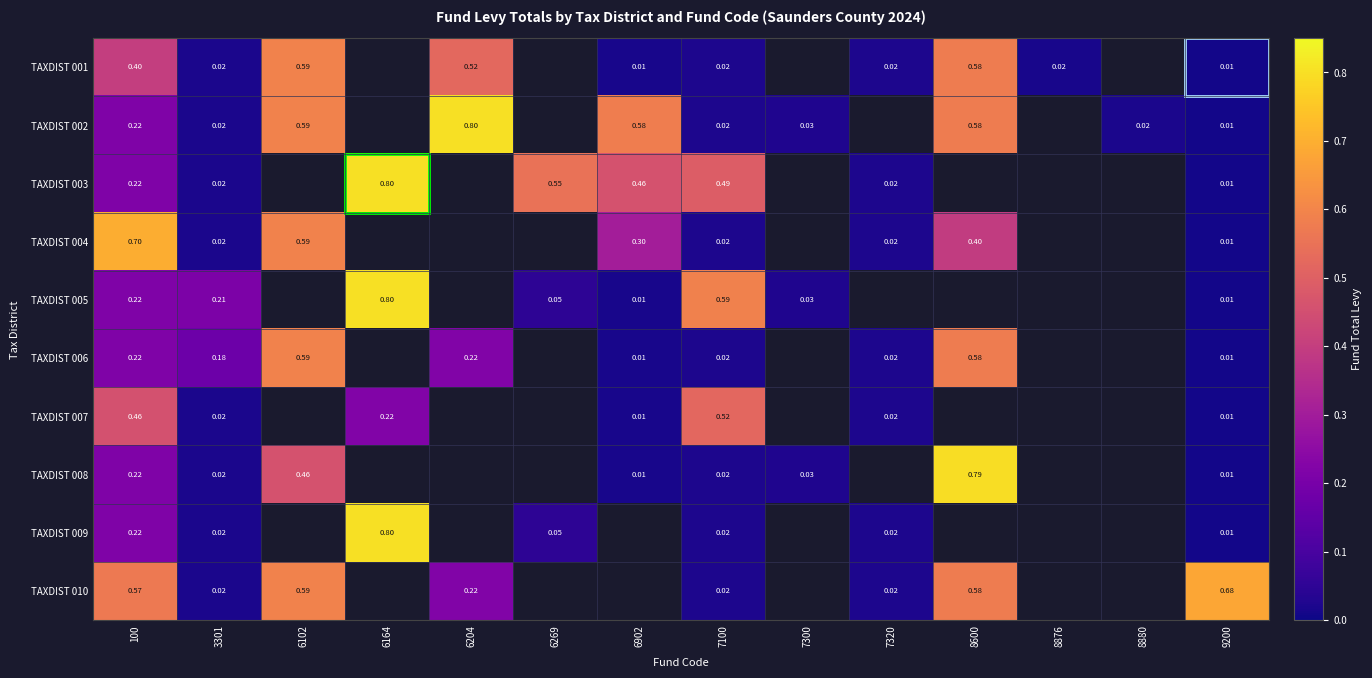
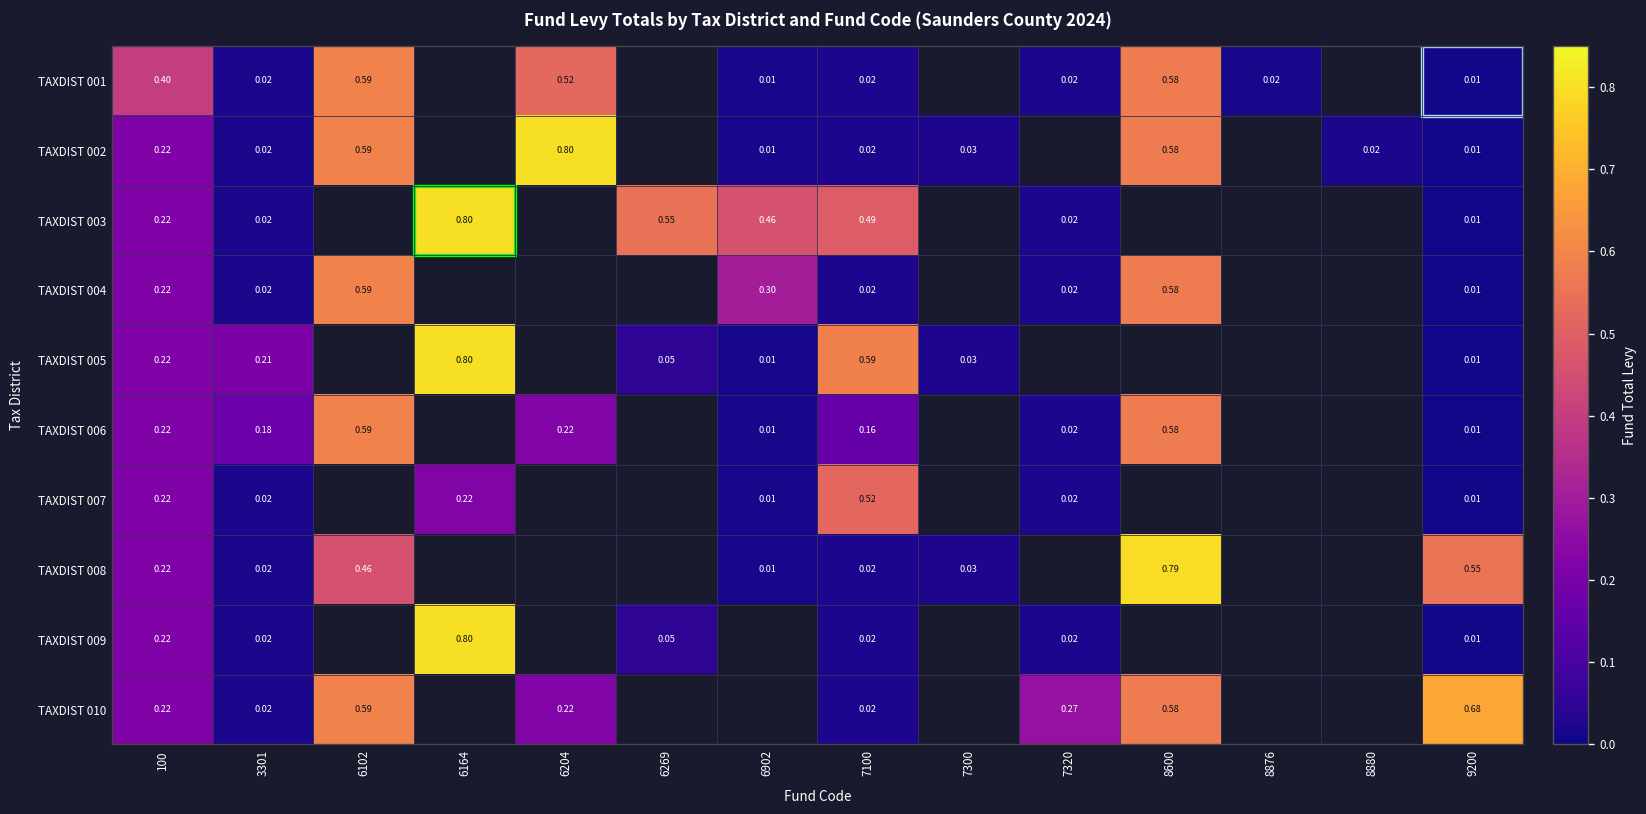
  {
    "TAXDIST 001": {
      "100": 0.40,
      "3301": 0.02,
      "6102": 0.59,
      "6204": 0.52,
      "6902": 0.01,
      "7100": 0.02,
      "7320": 0.02,
      "8600": 0.58,
      "8876": 0.02,
      "9200": 0.01
    },
    "TAXDIST 002": {
      "100": 0.22,
      "3301": 0.02,
      "6102": 0.59,
      "6204": 0.80,
-     "6902": 0.58,
+     "6902": 0.01,
      "7100": 0.02,
      "7300": 0.03,
      "8600": 0.58,
      "8880": 0.02,
      "9200": 0.01
    },
    "TAXDIST 003": {
      "100": 0.22,
      "3301": 0.02,
      "6164": 0.80,
      "6269": 0.55,
      "6902": 0.46,
      "7100": 0.49,
      "7320": 0.02,
      "9200": 0.01
    },
    "TAXDIST 004": {
-     "100": 0.70,
+     "100": 0.22,
      "3301": 0.02,
      "6102": 0.59,
      "6902": 0.30,
      "7100": 0.02,
      "7320": 0.02,
-     "8600": 0.40,
+     "8600": 0.58,
      "9200": 0.01
    },
    "TAXDIST 005": {
      "100": 0.22,
      "3301": 0.21,
      "6164": 0.80,
      "6269": 0.05,
      "6902": 0.01,
      "7100": 0.59,
      "7300": 0.03,
      "9200": 0.01
    },
    "TAXDIST 006": {
      "100": 0.22,
      "3301": 0.18,
      "6102": 0.59,
      "6204": 0.22,
      "6902": 0.01,
-     "7100": 0.02,
+     "7100": 0.16,
      "7320": 0.02,
      "8600": 0.58,
      "9200": 0.01
    },
    "TAXDIST 007": {
-     "100": 0.46,
+     "100": 0.22,
      "3301": 0.02,
      "6164": 0.22,
      "6902": 0.01,
      "7100": 0.52,
      "7320": 0.02,
      "9200": 0.01
    },
    "TAXDIST 008": {
      "100": 0.22,
      "3301": 0.02,
      "6102": 0.46,
      "6902": 0.01,
      "7100": 0.02,
      "7300": 0.03,
      "8600": 0.79,
-     "9200": 0.01
+     "9200": 0.55
    },
    "TAXDIST 009": {
      "100": 0.22,
      "3301": 0.02,
      "6164": 0.80,
      "6269": 0.05,
      "7100": 0.02,
      "7320": 0.02,
      "9200": 0.01
    },
    "TAXDIST 010": {
-     "100": 0.57,
+     "100": 0.22,
      "3301": 0.02,
      "6102": 0.59,
      "6204": 0.22,
      "7100": 0.02,
-     "7320": 0.02,
+     "7320": 0.27,
      "8600": 0.58,
      "9200": 0.68
    }
  }
